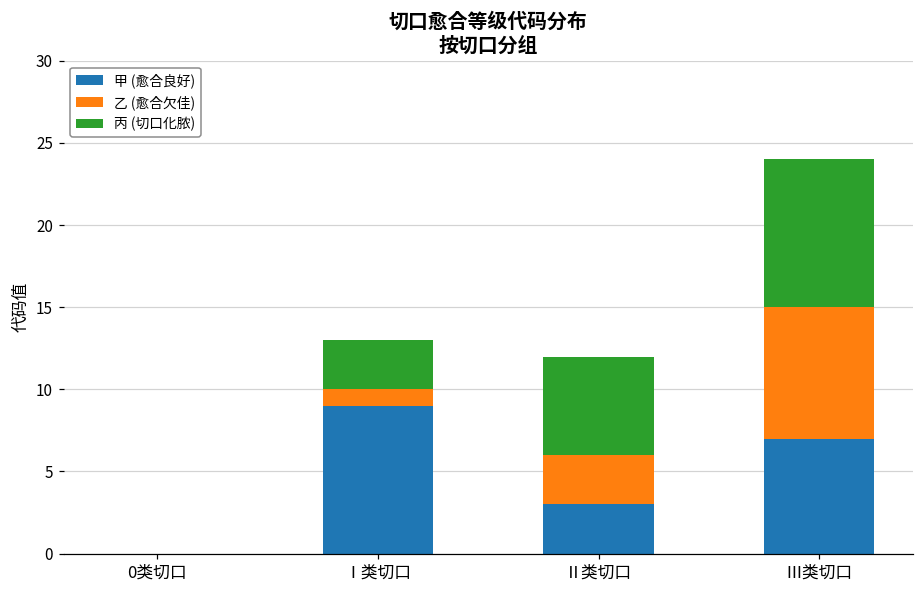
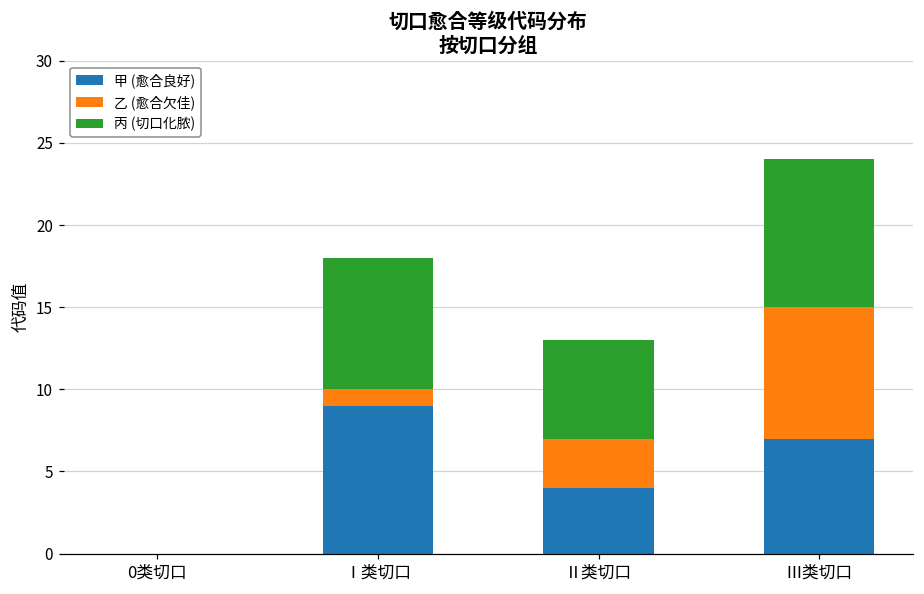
  {
    "甲 (愈合良好)": {
      "0类切口": 0,
      "Ⅰ类切口": 9,
-     "Ⅱ类切口": 3,
+     "Ⅱ类切口": 4,
      "Ⅲ类切口": 7
    },
    "乙 (愈合欠佳)": {
      "0类切口": 0,
      "Ⅰ类切口": 1,
      "Ⅱ类切口": 3,
      "Ⅲ类切口": 8
    },
    "丙 (切口化脓)": {
      "0类切口": 0,
-     "Ⅰ类切口": 3,
+     "Ⅰ类切口": 8,
      "Ⅱ类切口": 6,
      "Ⅲ类切口": 9
    }
  }
